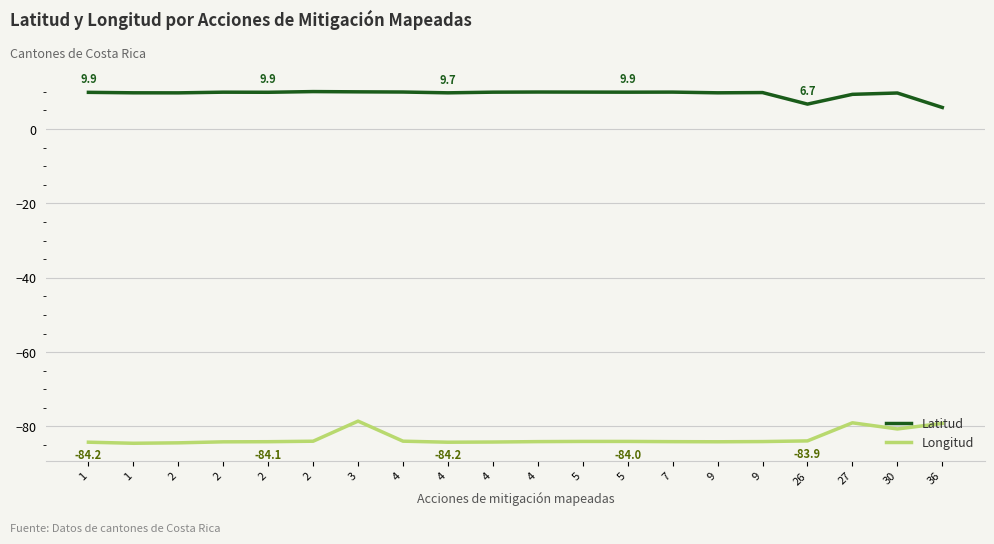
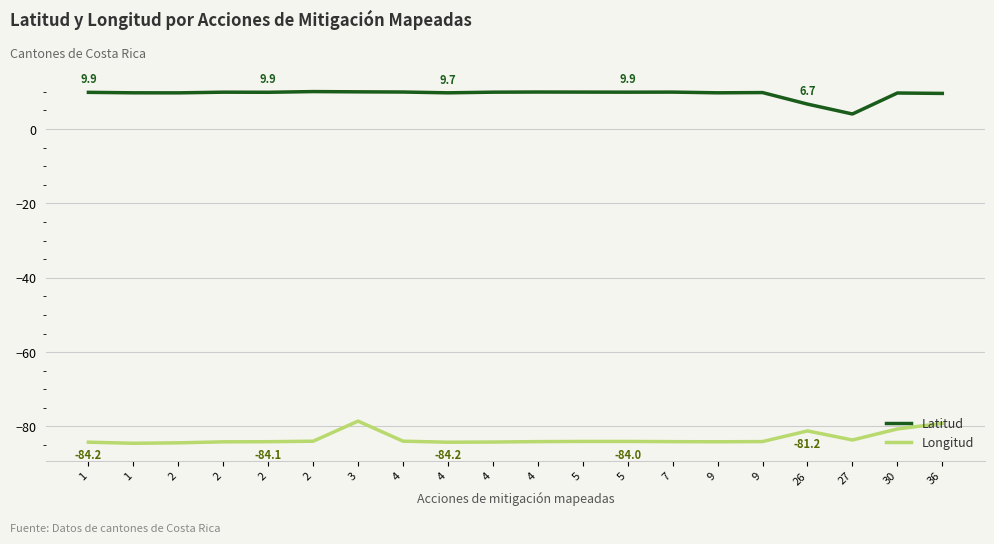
  {
    "Latitud": {
      "3": 10,
      "7": 10,
-     "27": 9,
+     "27": 4,
      "30": 10,
-     "36": 6
+     "36": 10
    },
    "Longitud": {
-     "26": -83.9,
-     "27": -79
+     "26": -81.2,
+     "27": -84
    }
  }
